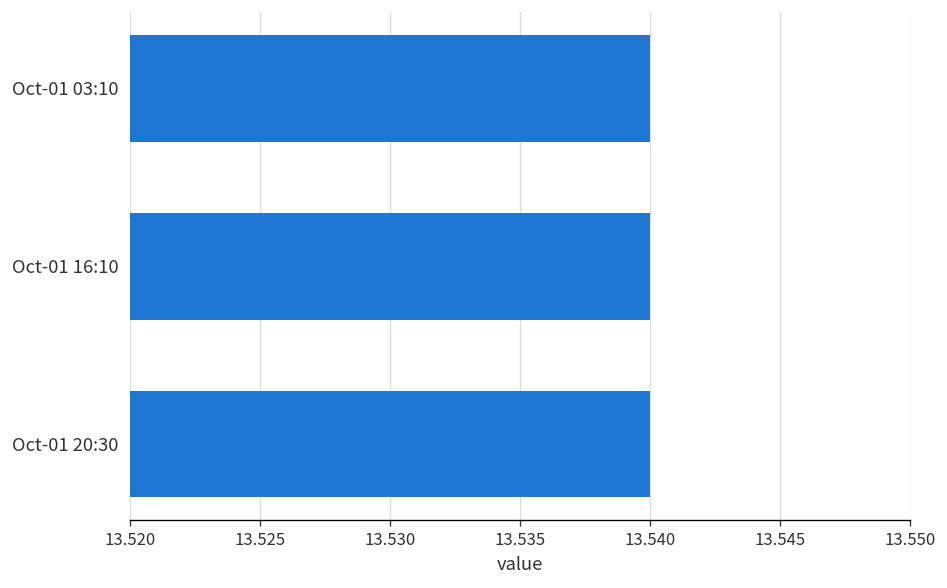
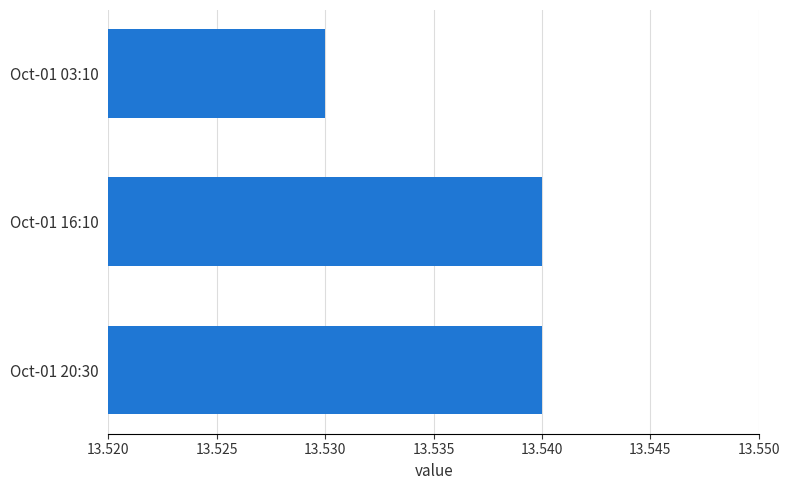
  {
-   "Oct-01 03:10": 13.54,
+   "Oct-01 03:10": 13.53,
    "Oct-01 16:10": 13.54,
    "Oct-01 20:30": 13.54
  }
